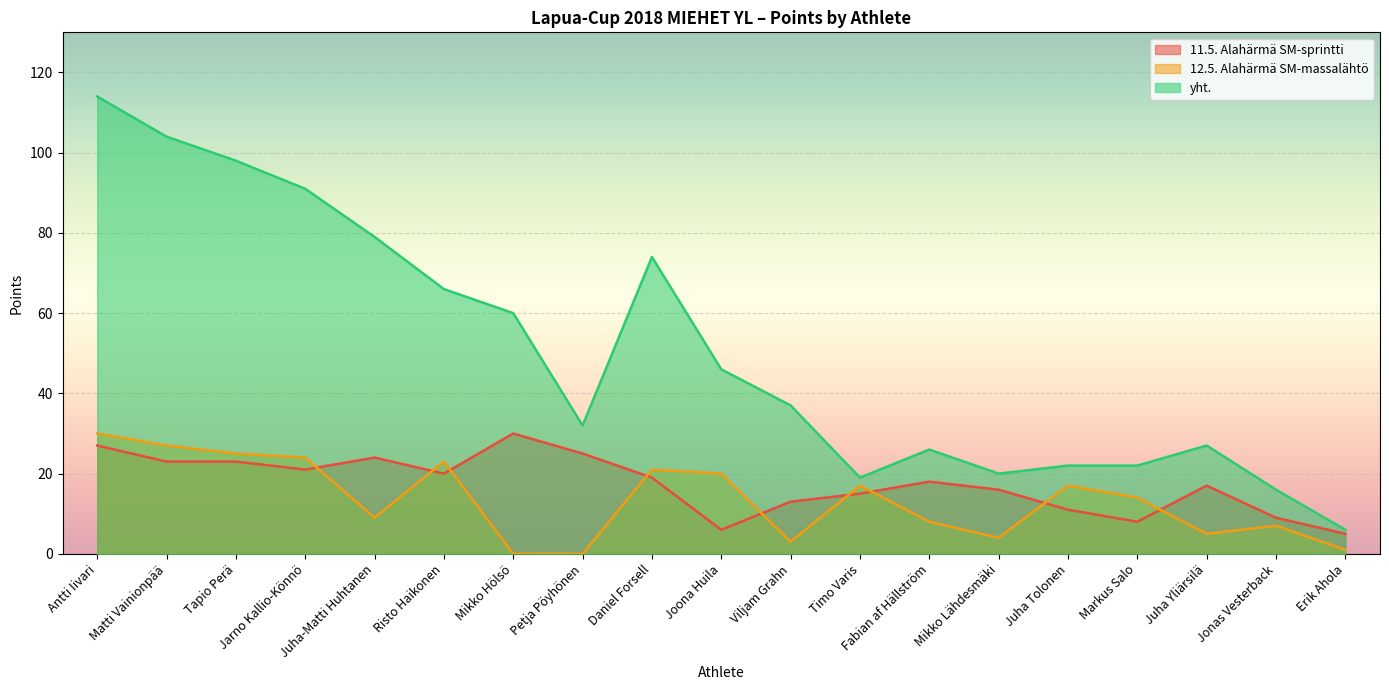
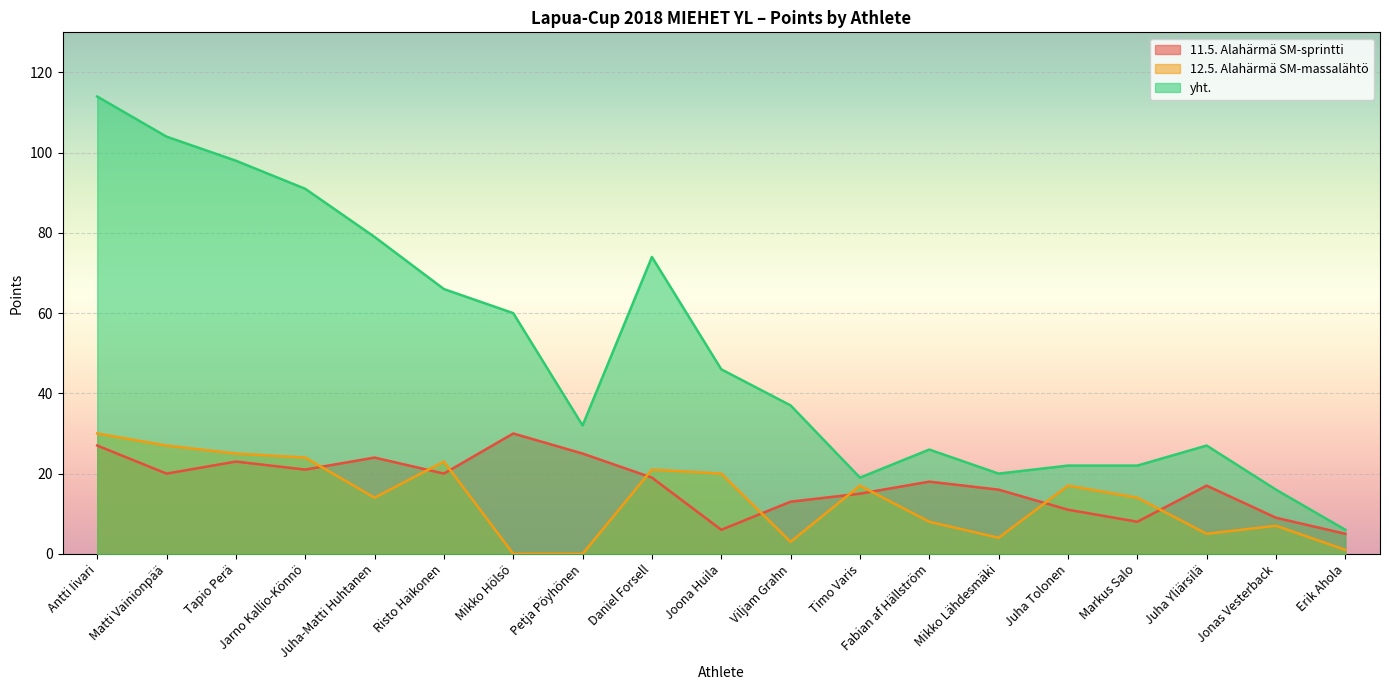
  {
    "11.5. Alahärmä SM-sprintti": {
      "Antti Iivari": 27,
-     "Matti Vainionpää": 23,
+     "Matti Vainionpää": 20,
      "Tapio Perä": 23,
      "Jarno Kallio-Könnö": 21,
      "Juha-Matti Huhtanen": 24,
      "Risto Haikonen": 20,
      "Mikko Hölsö": 30,
      "Petja Pöyhönen": 25,
      "Daniel Forsell": 19,
      "Joona Huila": 6,
      "Viljam Grahn": 13,
      "Timo Varis": 15,
      "Fabian af Hällström": 18,
      "Mikko Lähdesmäki": 16,
      "Juha Tolonen": 11,
      "Markus Salo": 8,
      "Juha Yliärsilä": 17,
      "Jonas Vesterback": 9,
      "Erik Ahola": 5
    },
    "12.5. Alahärmä SM-massalähtö": {
      "Antti Iivari": 30,
      "Matti Vainionpää": 27,
      "Tapio Perä": 25,
      "Jarno Kallio-Könnö": 24,
-     "Juha-Matti Huhtanen": 9,
+     "Juha-Matti Huhtanen": 14,
      "Risto Haikonen": 23,
      "Mikko Hölsö": 0,
      "Petja Pöyhönen": 0,
      "Daniel Forsell": 21,
      "Joona Huila": 20,
      "Viljam Grahn": 3,
      "Timo Varis": 17,
      "Fabian af Hällström": 8,
      "Mikko Lähdesmäki": 4,
      "Juha Tolonen": 17,
      "Markus Salo": 14,
      "Juha Yliärsilä": 5,
      "Jonas Vesterback": 7,
      "Erik Ahola": 1
    },
    "yht.": {
      "Antti Iivari": 114,
      "Matti Vainionpää": 104,
      "Tapio Perä": 98,
      "Jarno Kallio-Könnö": 91,
      "Juha-Matti Huhtanen": 79,
      "Risto Haikonen": 66,
      "Mikko Hölsö": 60,
      "Petja Pöyhönen": 32,
      "Daniel Forsell": 74,
      "Joona Huila": 46,
      "Viljam Grahn": 37,
      "Timo Varis": 19,
      "Fabian af Hällström": 26,
      "Mikko Lähdesmäki": 20,
      "Juha Tolonen": 22,
      "Markus Salo": 22,
      "Juha Yliärsilä": 27,
      "Jonas Vesterback": 16,
      "Erik Ahola": 6
    }
  }
